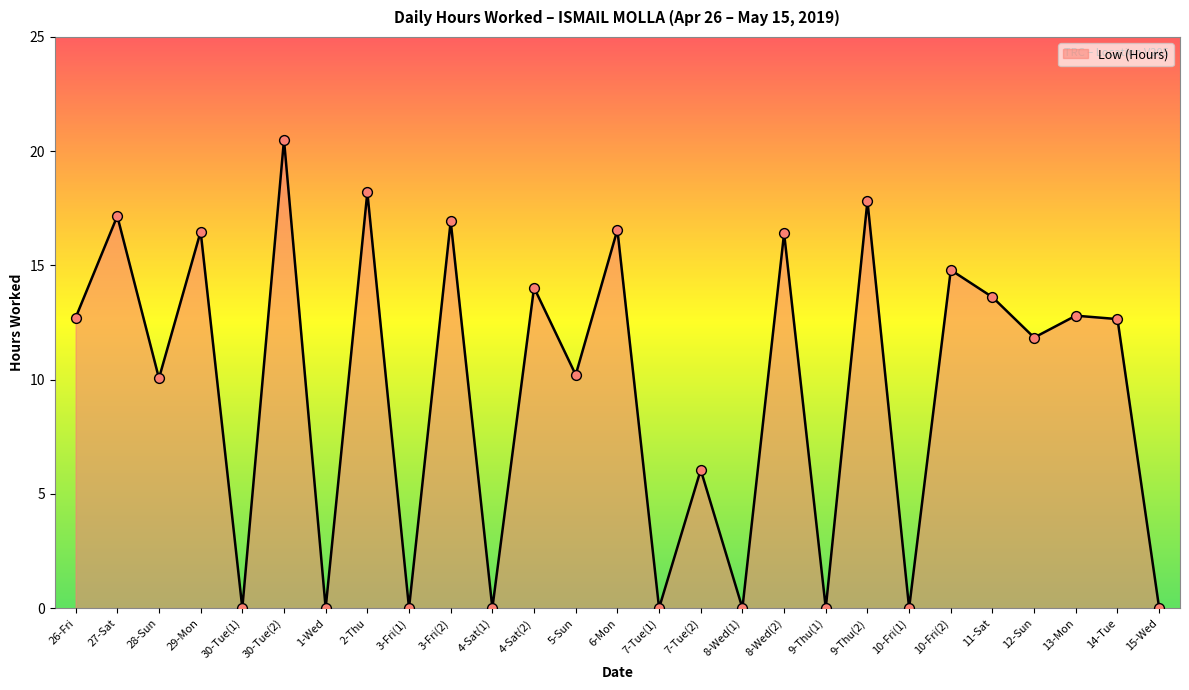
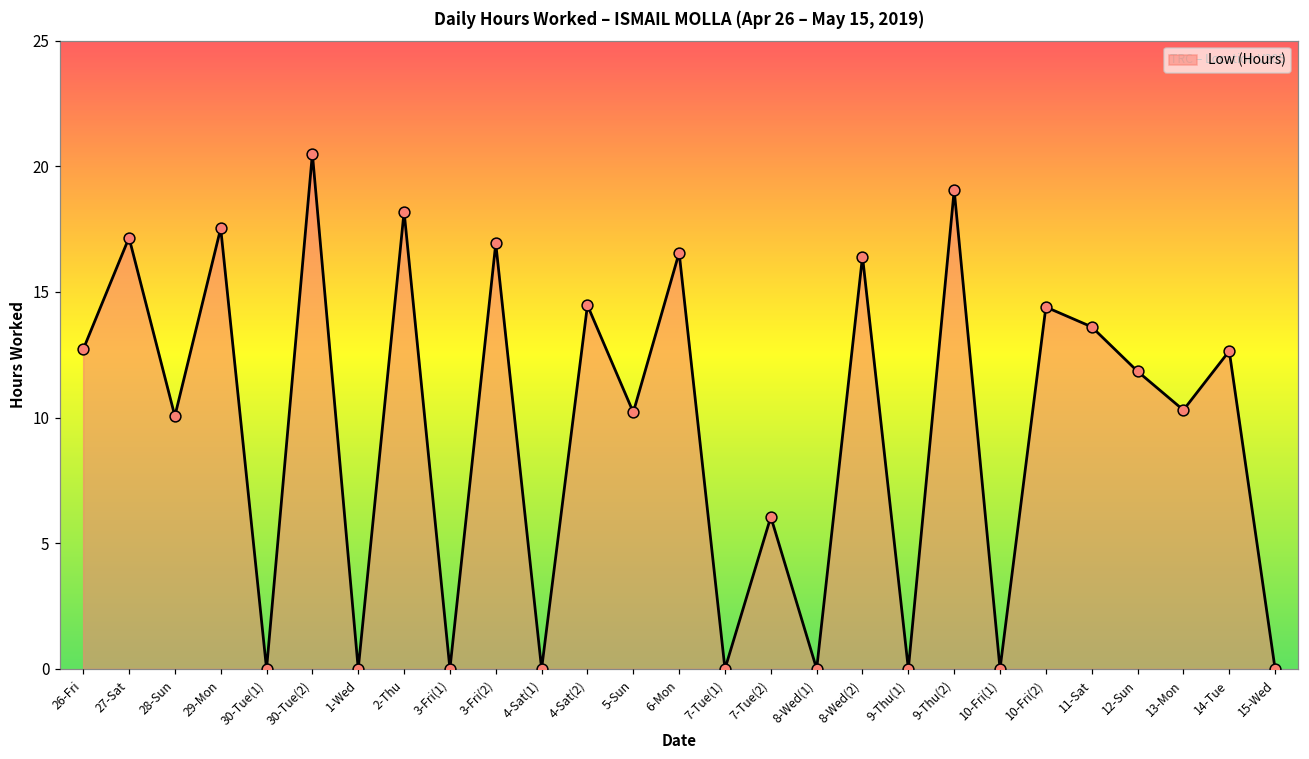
  {
    "26-Fri": 12.7,
    "27-Sat": 17.2,
    "28-Sun": 10.1,
-   "29-Mon": 16.5,
+   "29-Mon": 17.5,
    "30-Tue(1)": 0.0,
    "30-Tue(2)": 20.5,
    "1-Wed": 0.0,
    "2-Thu": 18.2,
    "3-Fri(1)": 0.0,
    "3-Fri(2)": 16.9,
    "4-Sat(1)": 0.0,
-   "4-Sat(2)": 14.0,
+   "4-Sat(2)": 14.5,
    "5-Sun": 10.2,
    "6-Mon": 16.6,
    "7-Tue(1)": 0.0,
    "7-Tue(2)": 6.1,
    "8-Wed(1)": 0.0,
    "8-Wed(2)": 16.4,
    "9-Thu(1)": 0.0,
-   "9-Thu(2)": 17.8,
+   "9-Thu(2)": 19.1,
    "10-Fri(1)": 0.0,
-   "10-Fri(2)": 14.8,
+   "10-Fri(2)": 14.4,
    "11-Sat": 13.6,
    "12-Sun": 11.8,
-   "13-Mon": 12.8,
+   "13-Mon": 10.3,
    "14-Tue": 12.7,
    "15-Wed": 0.0
  }
